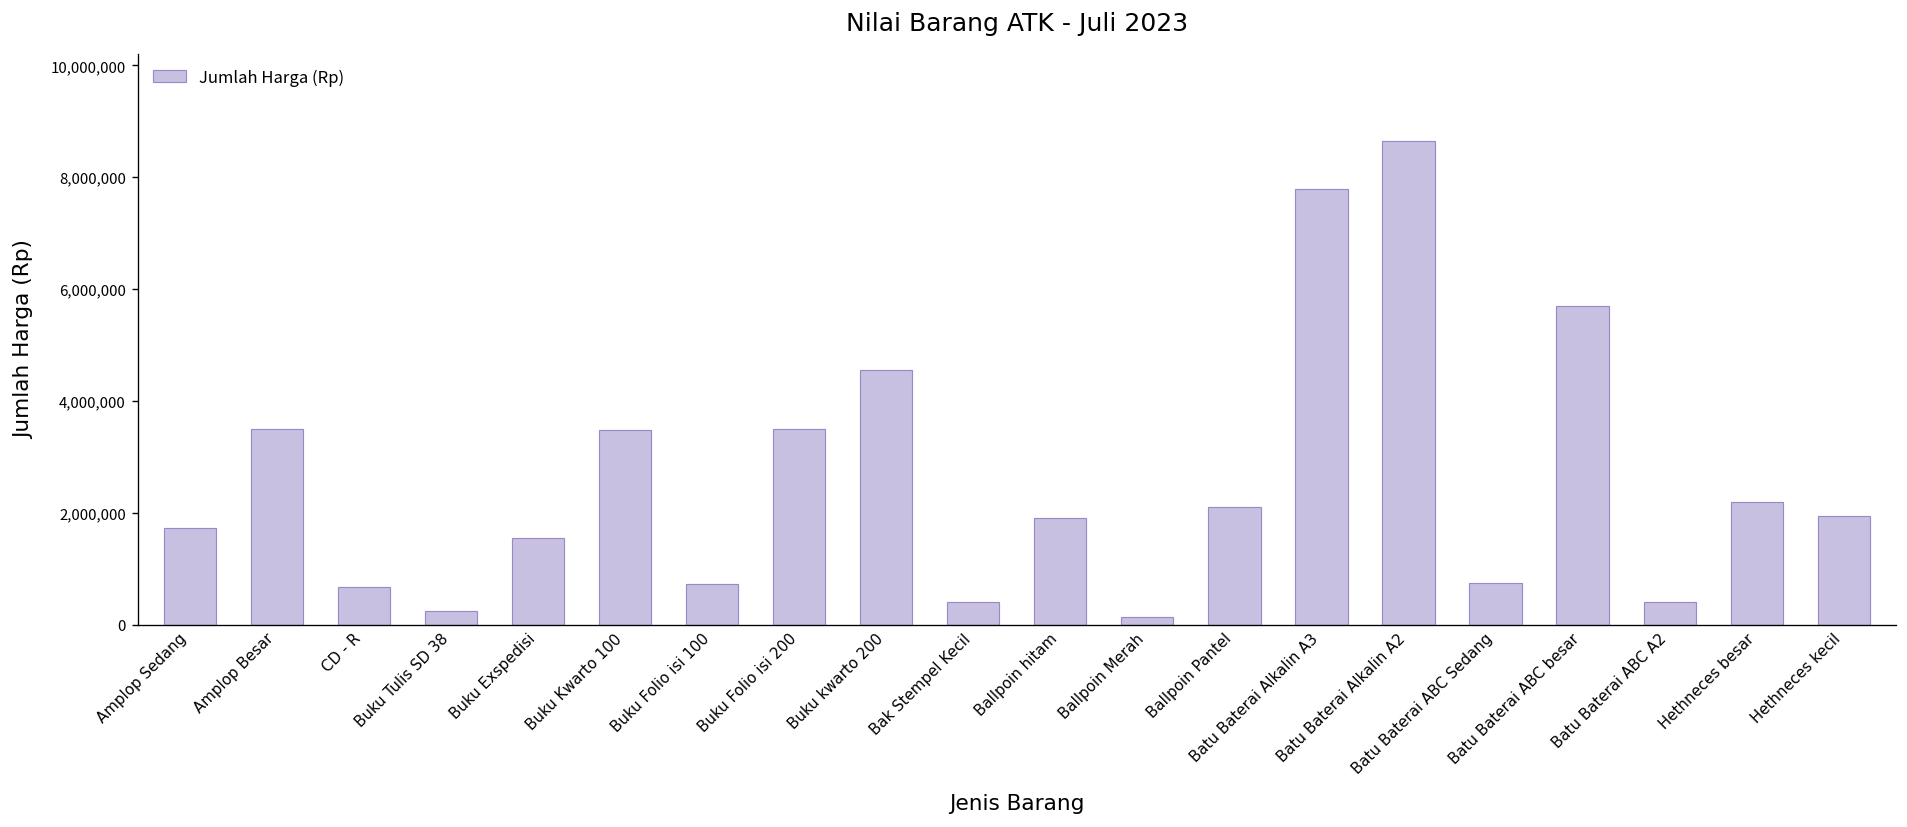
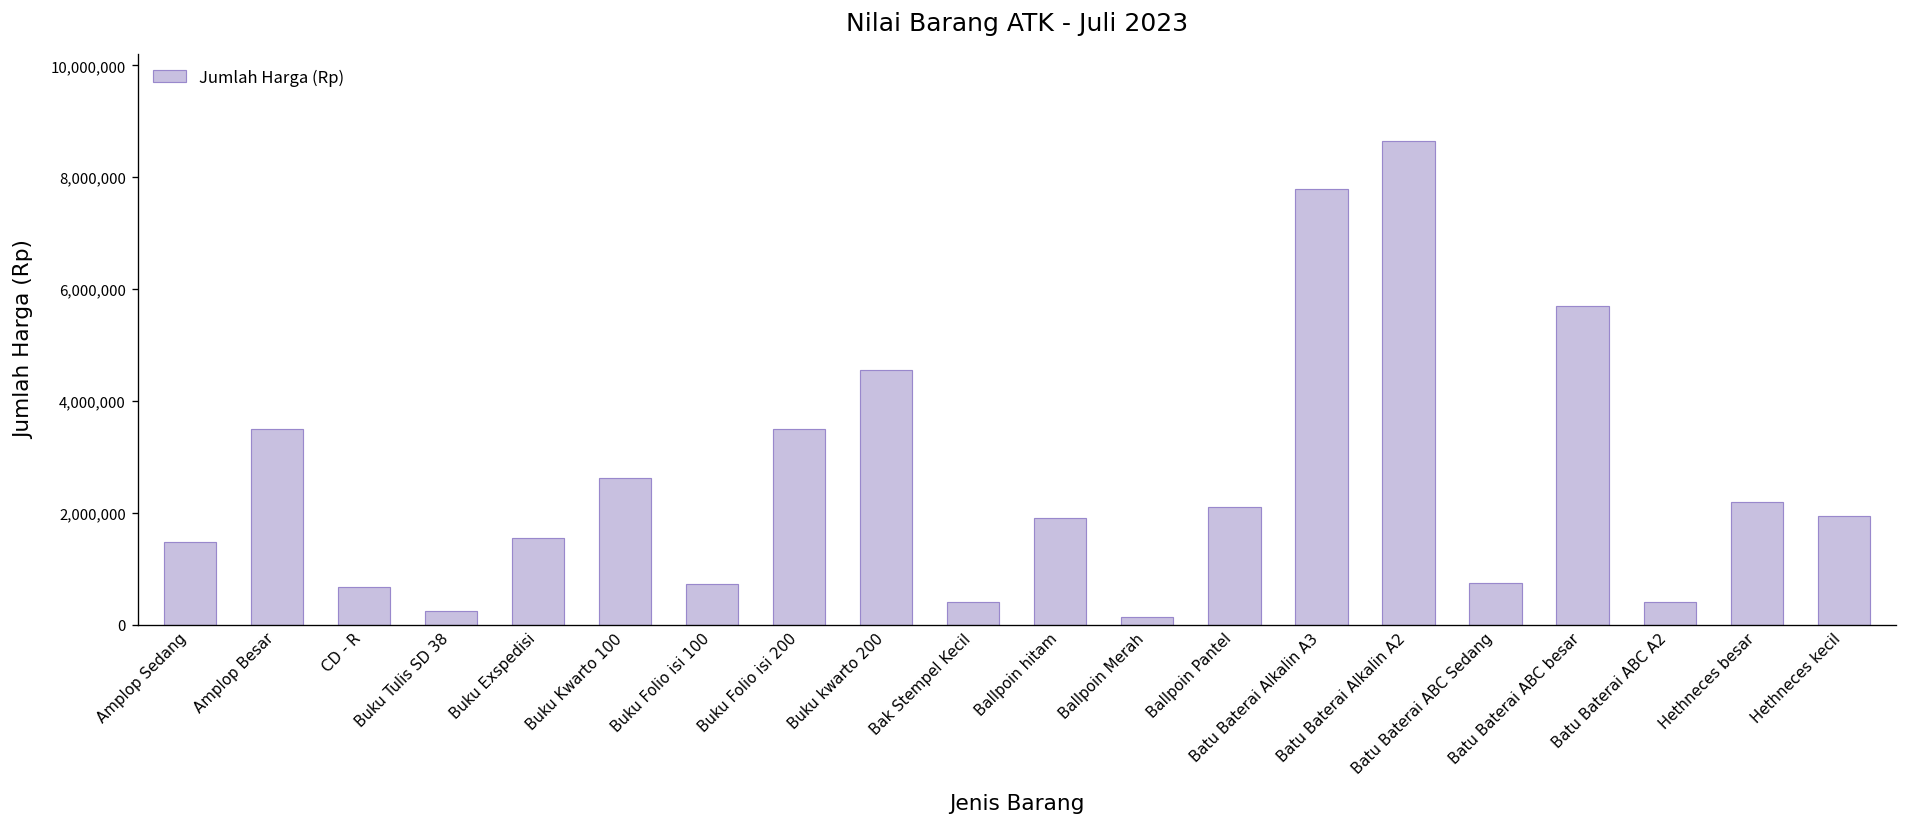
  {
-   "Amplop Sedang": "1,700,000",
+   "Amplop Sedang": "1,500,000",
    "Amplop Besar": "3,500,000",
    "CD - R": "700,000",
    "Buku Tulis SD 38": "200,000",
    "Buku Exspedisi": "1,600,000",
-   "Buku Kwarto 100": "3,500,000",
+   "Buku Kwarto 100": "2,600,000",
    "Buku Folio isi 100": "700,000",
    "Buku Folio isi 200": "3,500,000",
    "Buku kwarto 200": "4,600,000",
    "Bak Stempel Kecil": "400,000",
    "Ballpoin hitam": "1,900,000",
    "Ballpoin Merah": "100,000",
    "Ballpoin Pantel": "2,100,000",
    "Batu Baterai Alkalin A3": "7,800,000",
    "Batu Baterai Alkalin A2": "8,700,000",
    "Batu Baterai ABC Sedang": "700,000",
    "Batu Baterai ABC besar": "5,700,000",
    "Batu Baterai ABC A2": "400,000",
    "Hethneces besar": "2,200,000",
    "Hethneces kecil": "1,900,000"
  }
